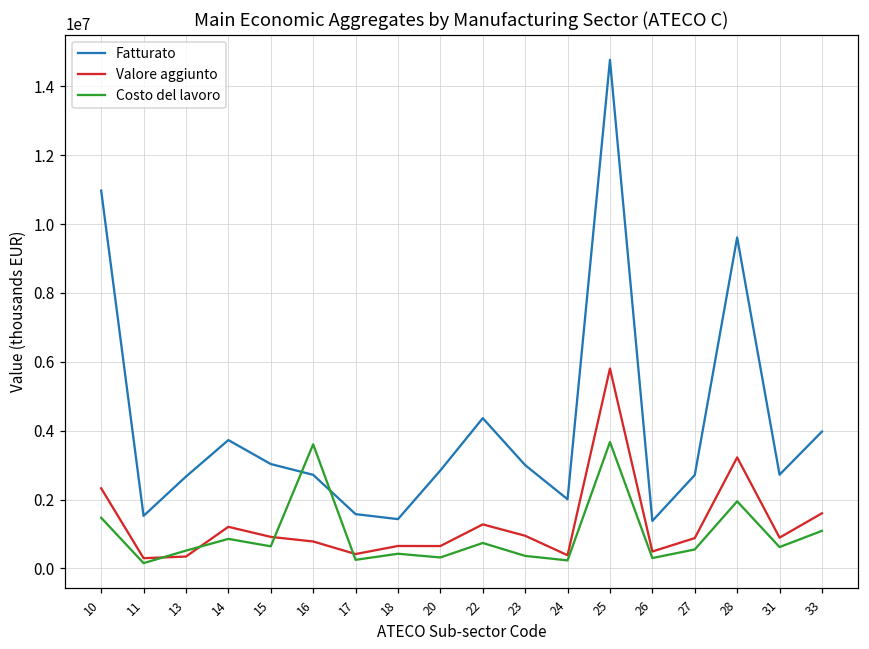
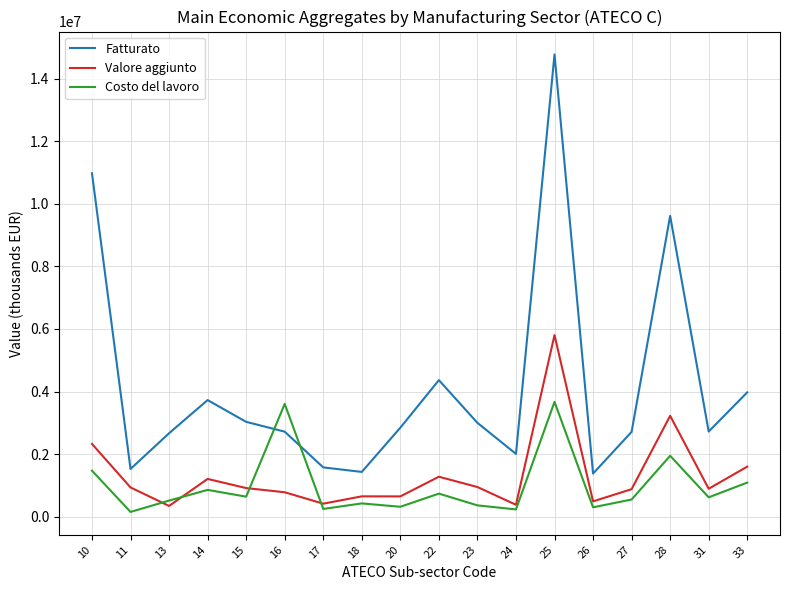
  {
    "Fatturato": {
      "10": 11000000,
      "11": 1500000,
      "13": 2700000,
      "14": 3700000,
      "15": 3000000,
      "16": 2700000,
      "17": 1600000,
      "18": 1400000,
      "20": 2800000,
      "22": 4400000,
      "23": 3000000,
      "24": 2000000,
      "25": 14800000,
      "26": 1400000,
      "27": 2700000,
      "28": 9600000,
      "31": 2700000,
      "33": 4000000
    },
    "Valore aggiunto": {
      "10": 2300000,
-     "11": 300000,
+     "11": 900000,
      "13": 300000,
      "14": 1200000,
      "15": 900000,
      "16": 800000,
      "17": 400000,
      "18": 700000,
      "20": 600000,
      "22": 1300000,
      "23": 900000,
      "24": 400000,
      "25": 5800000,
      "26": 500000,
      "27": 900000,
      "28": 3200000,
      "31": 900000,
      "33": 1600000
    },
    "Costo del lavoro": {
      "10": 1500000,
      "11": 200000,
      "13": 500000,
      "14": 900000,
      "15": 600000,
      "16": 3600000,
      "17": 200000,
      "18": 400000,
      "20": 300000,
      "22": 700000,
      "23": 400000,
      "24": 200000,
      "25": 3700000,
      "26": 300000,
      "27": 500000,
      "28": 1900000,
      "31": 600000,
      "33": 1100000
    }
  }
